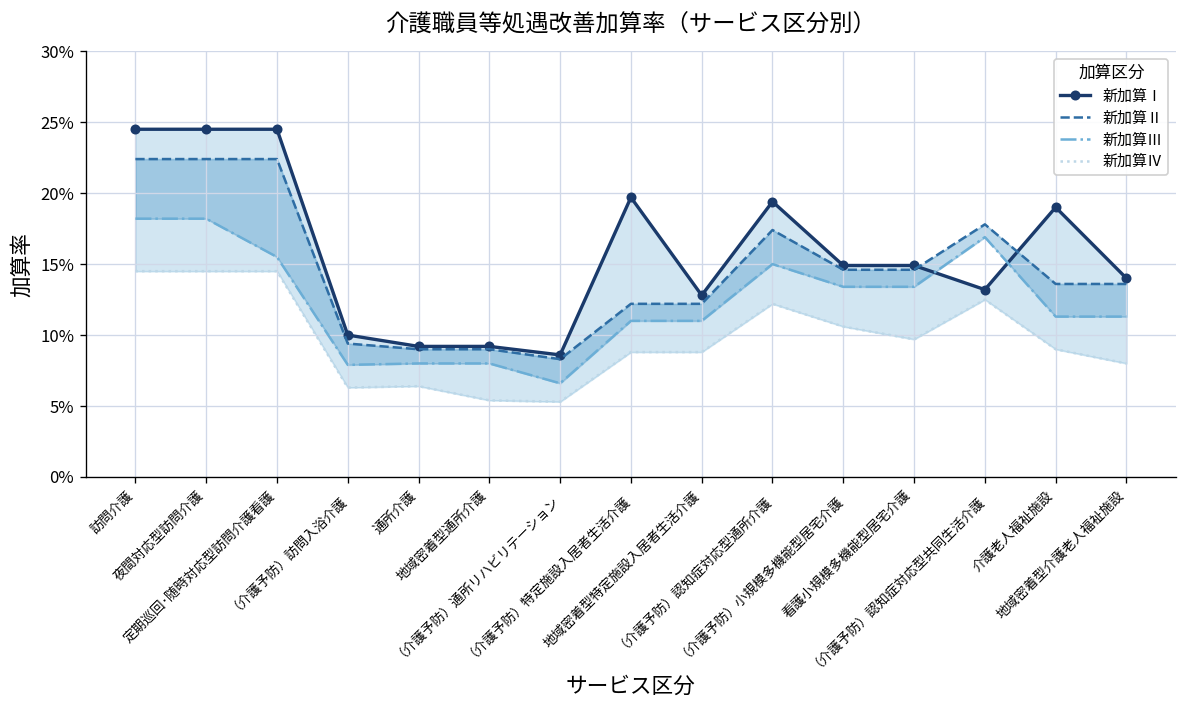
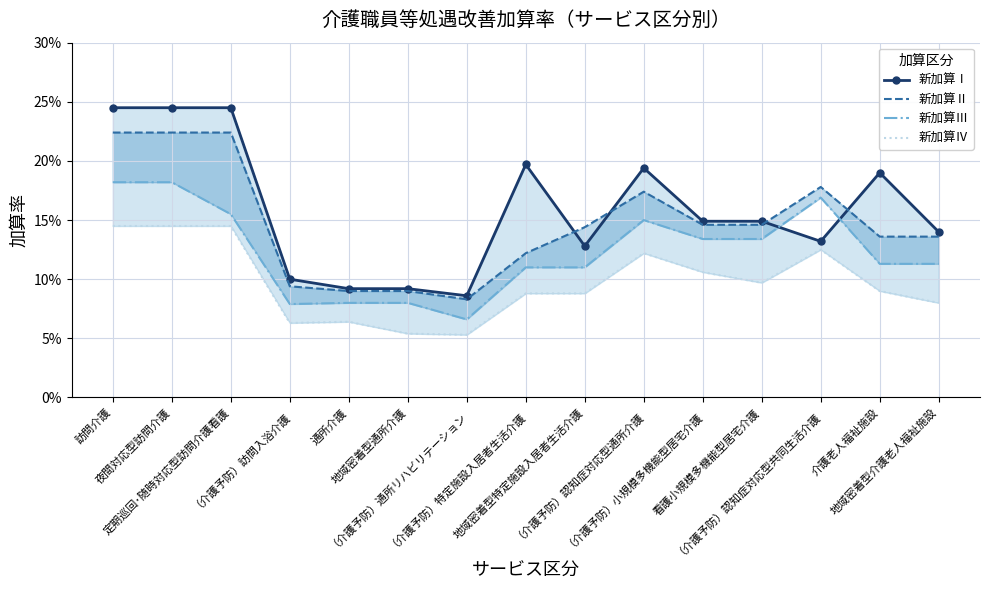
  {
    "新加算Ⅰ": {
      "訪問介護": "24.5%",
      "夜間対応型訪問介護": "24.5%",
      "定期巡回･随時対応型訪問介護看護": "24.5%",
      "（介護予防）訪問入浴介護": "10.0%",
      "（介護予防）通所リハビリテーション": "8.6%",
      "（介護予防）特定施設入居者生活介護": "19.7%",
      "地域密着型特定施設入居者生活介護": "12.8%",
      "（介護予防）認知症対応型通所介護": "19.4%",
      "（介護予防）小規模多機能型居宅介護": "14.9%",
      "看護小規模多機能型居宅介護": "14.9%",
      "（介護予防）認知症対応型共同生活介護": "13.2%",
      "介護老人福祉施設": "19.0%",
      "地域密着型介護老人福祉施設": "14.0%"
    },
    "新加算Ⅱ": {
      "訪問介護": "22.4%",
      "夜間対応型訪問介護": "22.4%",
      "定期巡回･随時対応型訪問介護看護": "22.4%",
      "（介護予防）訪問入浴介護": "9.4%",
      "（介護予防）通所リハビリテーション": "8.3%",
      "（介護予防）特定施設入居者生活介護": "12.2%",
-     "地域密着型特定施設入居者生活介護": "12.2%",
+     "地域密着型特定施設入居者生活介護": "14.4%",
      "（介護予防）認知症対応型通所介護": "17.4%",
      "（介護予防）小規模多機能型居宅介護": "14.6%",
      "看護小規模多機能型居宅介護": "14.6%",
      "（介護予防）認知症対応型共同生活介護": "17.8%",
      "介護老人福祉施設": "13.6%",
      "地域密着型介護老人福祉施設": "13.6%"
    },
    "新加算Ⅲ": {
      "訪問介護": "18.2%",
      "夜間対応型訪問介護": "18.2%",
      "定期巡回･随時対応型訪問介護看護": "15.5%",
      "（介護予防）訪問入浴介護": "7.9%",
      "通所介護": "8.0%",
      "地域密着型通所介護": "8.0%",
      "（介護予防）通所リハビリテーション": "6.6%",
      "（介護予防）特定施設入居者生活介護": "11.0%",
      "地域密着型特定施設入居者生活介護": "11.0%",
      "（介護予防）認知症対応型通所介護": "15.0%",
      "（介護予防）小規模多機能型居宅介護": "13.4%",
      "看護小規模多機能型居宅介護": "13.4%",
      "（介護予防）認知症対応型共同生活介護": "16.9%",
      "介護老人福祉施設": "11.3%",
      "地域密着型介護老人福祉施設": "11.3%"
    },
    "新加算Ⅳ": {
      "訪問介護": "14.5%",
      "夜間対応型訪問介護": "14.5%",
      "定期巡回･随時対応型訪問介護看護": "14.5%",
      "（介護予防）訪問入浴介護": "6.3%",
      "通所介護": "6.4%",
      "地域密着型通所介護": "5.4%",
      "（介護予防）通所リハビリテーション": "5.3%",
      "（介護予防）特定施設入居者生活介護": "8.8%",
      "地域密着型特定施設入居者生活介護": "8.8%",
      "（介護予防）認知症対応型通所介護": "12.2%",
      "（介護予防）小規模多機能型居宅介護": "10.6%",
      "看護小規模多機能型居宅介護": "9.7%",
      "（介護予防）認知症対応型共同生活介護": "12.5%",
      "介護老人福祉施設": "9.0%",
      "地域密着型介護老人福祉施設": "8.0%"
    }
  }
